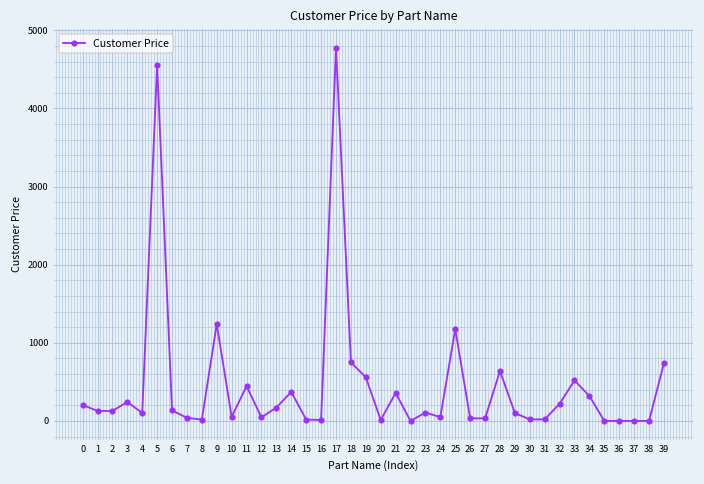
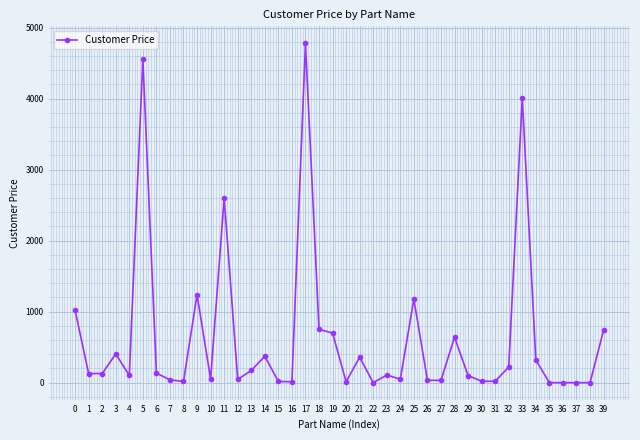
  {
-   "0": 200,
+   "0": 1000,
    "1": 100,
    "2": 100,
-   "3": 200,
+   "3": 400,
    "4": 100,
    "5": 4600,
    "6": 100,
    "7": 0,
    "8": 0,
    "9": 1200,
    "10": 100,
-   "11": 400,
+   "11": 2600,
    "12": 0,
    "13": 200,
    "14": 400,
    "15": 0,
    "16": 0,
    "17": 4800,
    "18": 800,
-   "19": 600,
+   "19": 700,
    "20": 0,
    "21": 400,
    "22": 0,
    "23": 100,
    "24": 0,
    "25": 1200,
    "26": 0,
    "27": 0,
    "28": 600,
    "29": 100,
    "30": 0,
    "31": 0,
    "32": 200,
-   "33": 500,
+   "33": 4000,
    "34": 300,
    "35": 0,
    "36": 0,
    "37": 0,
    "38": 0,
    "39": 700
  }
